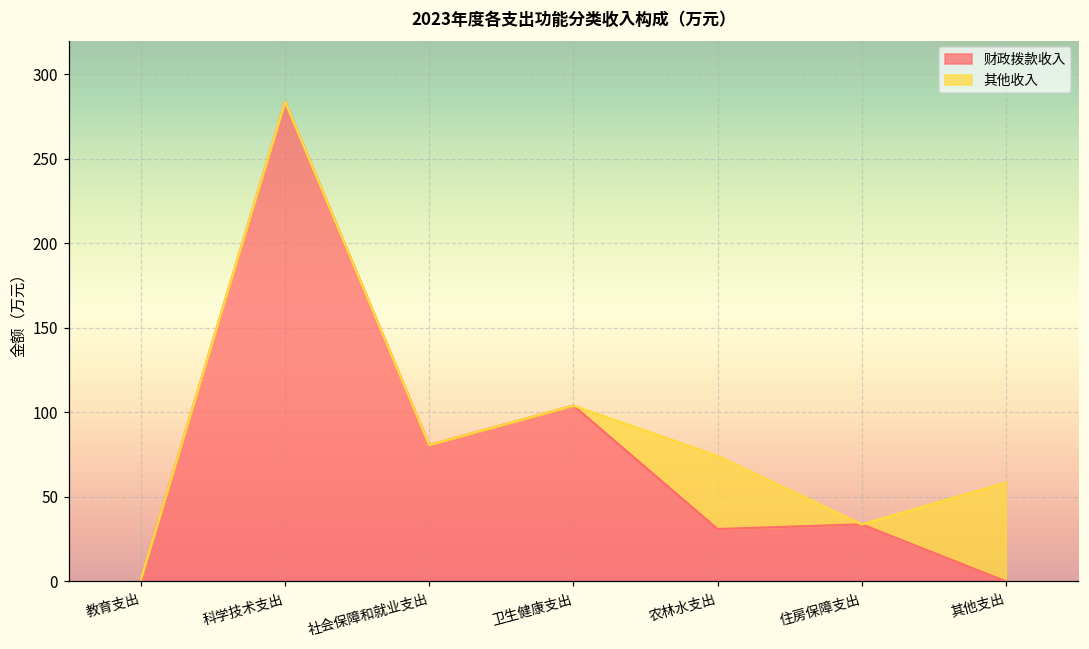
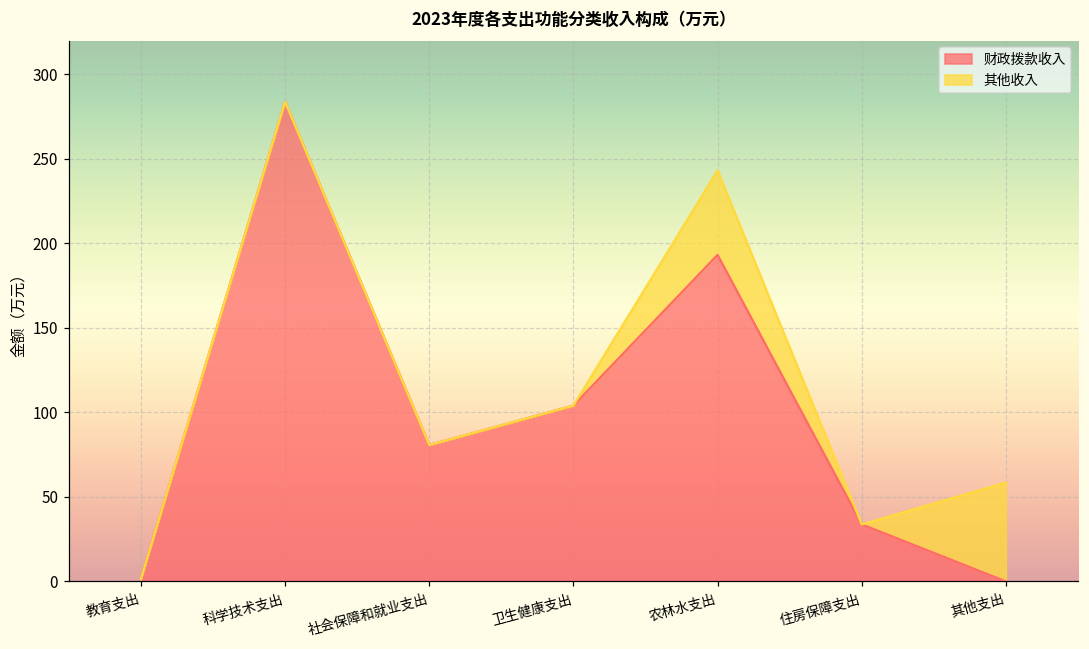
  {
    "财政拨款收入": {
-     "农林水支出": 31,
+     "农林水支出": 193,
      "其他支出": 0
    },
    "其他收入": {
-     "农林水支出": 43,
+     "农林水支出": 50,
      "其他支出": 59
    }
  }
